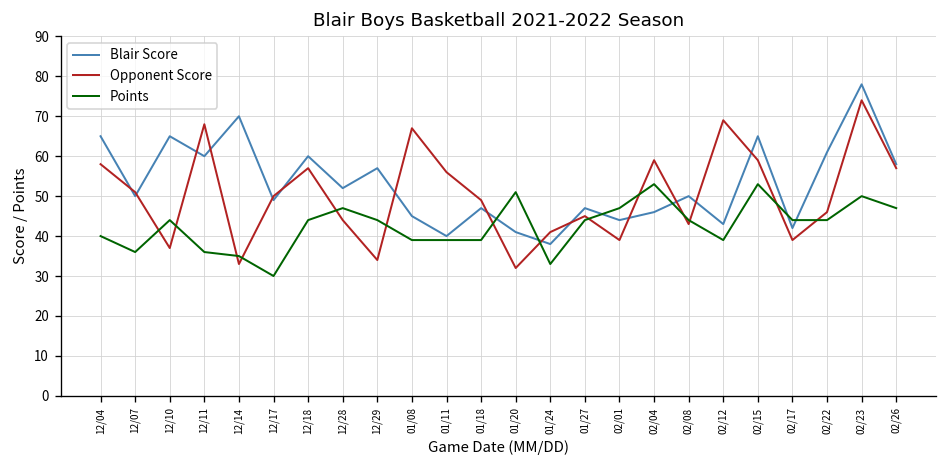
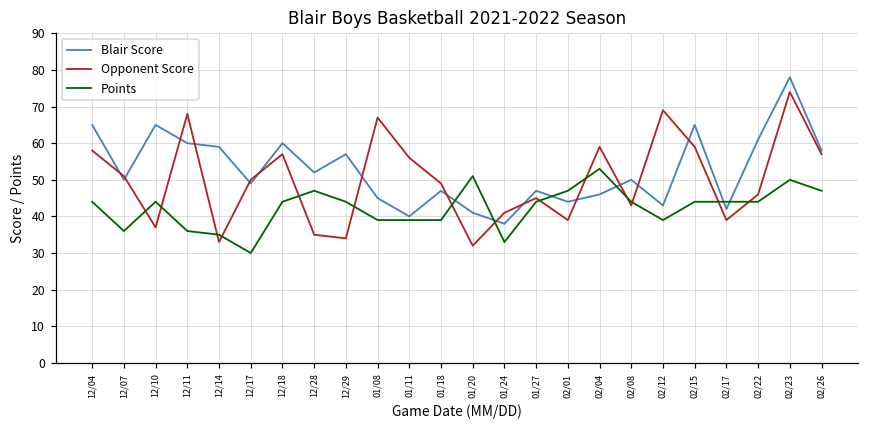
  {
    "Blair Score": {
      "12/04": 65,
      "12/07": 50,
      "12/10": 65,
      "12/11": 60,
-     "12/14": 70,
+     "12/14": 59,
      "12/17": 49,
      "12/18": 60,
      "12/28": 52,
      "12/29": 57,
      "01/08": 45,
      "01/11": 40,
      "01/18": 47,
      "01/20": 41,
      "01/24": 38,
      "01/27": 47,
      "02/01": 44,
      "02/04": 46,
      "02/08": 50,
      "02/12": 43,
      "02/15": 65,
      "02/17": 42,
      "02/22": 61,
      "02/23": 78,
      "02/26": 58
    },
    "Opponent Score": {
      "12/04": 58,
      "12/07": 51,
      "12/10": 37,
      "12/11": 68,
      "12/14": 33,
      "12/17": 50,
      "12/18": 57,
-     "12/28": 44,
+     "12/28": 35,
      "12/29": 34,
      "01/08": 67,
      "01/11": 56,
      "01/18": 49,
      "01/20": 32,
      "01/24": 41,
      "01/27": 45,
      "02/01": 39,
      "02/04": 59,
      "02/08": 43,
      "02/12": 69,
      "02/15": 59,
      "02/17": 39,
      "02/22": 46,
      "02/23": 74,
      "02/26": 57
    },
    "Points": {
-     "12/04": 40,
+     "12/04": 44,
      "12/07": 36,
      "12/10": 44,
      "12/11": 36,
      "12/14": 35,
      "12/17": 30,
      "12/18": 44,
      "12/28": 47,
      "12/29": 44,
      "01/08": 39,
      "01/11": 39,
      "01/18": 39,
      "01/20": 51,
      "01/24": 33,
      "01/27": 44,
      "02/01": 47,
      "02/04": 53,
      "02/08": 44,
      "02/12": 39,
-     "02/15": 53,
+     "02/15": 44,
      "02/17": 44,
      "02/22": 44,
      "02/23": 50,
      "02/26": 47
    }
  }
